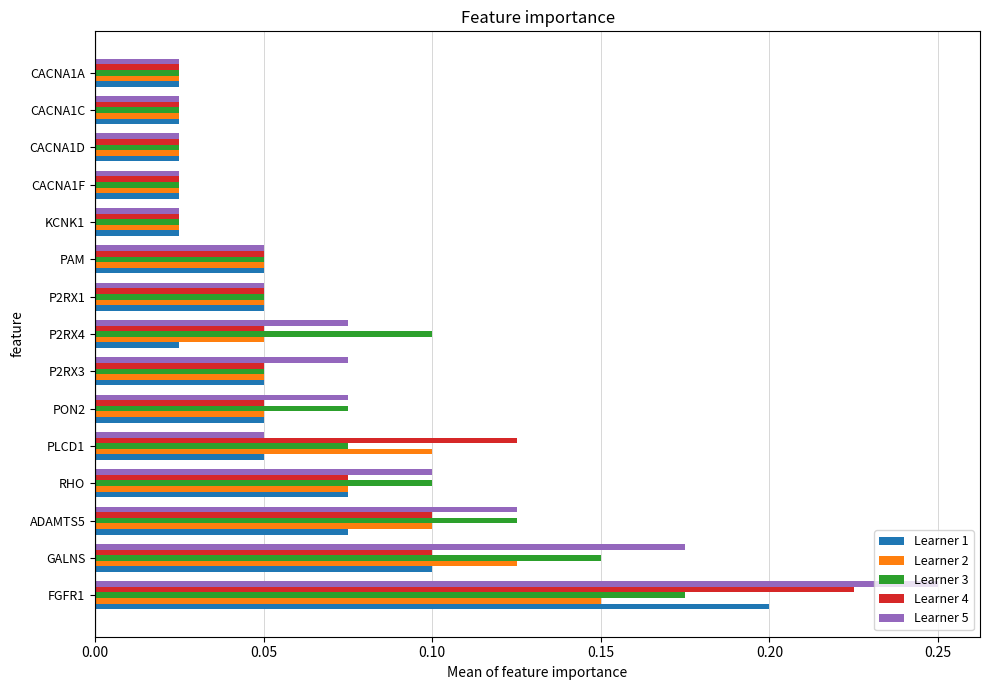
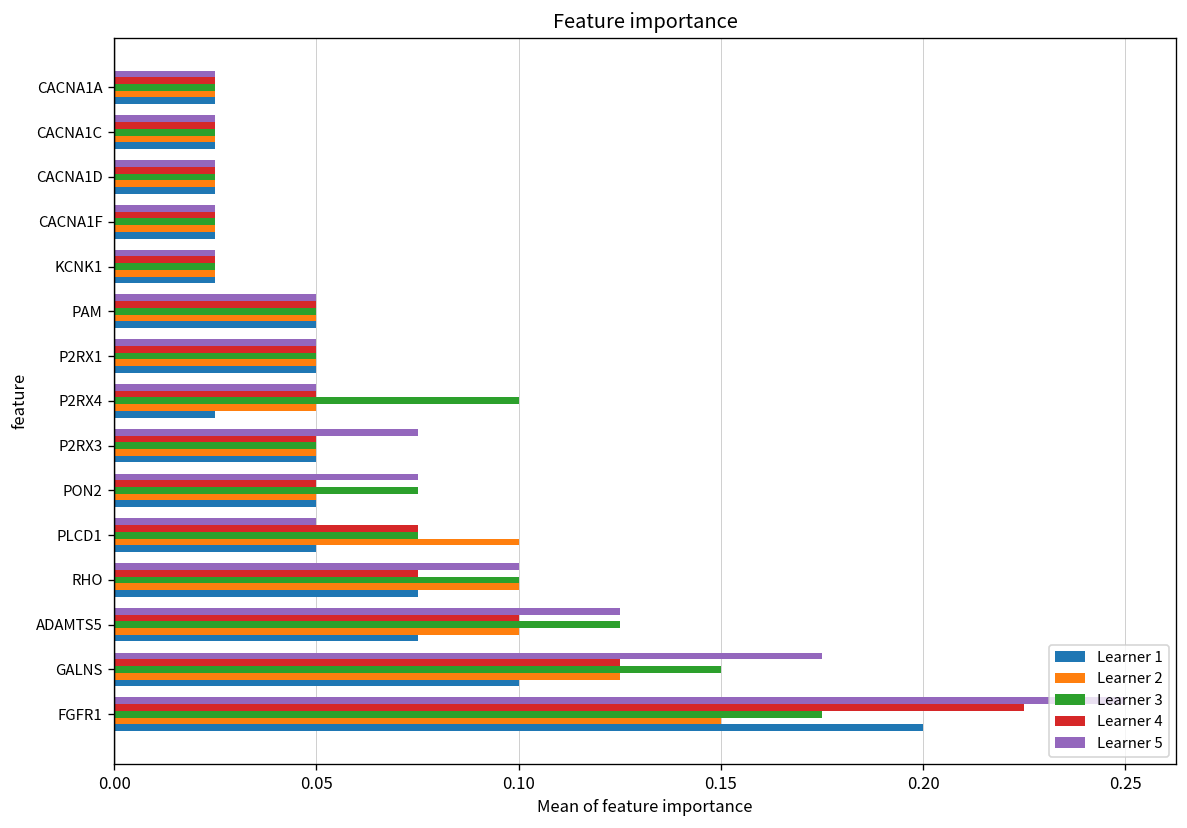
  {
    "Learner 1": {
      "CACNA1A": 0.025,
      "CACNA1C": 0.025,
      "CACNA1D": 0.025,
      "CACNA1F": 0.025,
      "KCNK1": 0.025,
      "PAM": 0.050,
      "P2RX1": 0.050,
      "P2RX4": 0.025,
      "P2RX3": 0.050,
      "PON2": 0.050,
      "PLCD1": 0.050,
      "RHO": 0.075,
      "ADAMTS5": 0.075,
      "GALNS": 0.100,
      "FGFR1": 0.200
    },
    "Learner 2": {
      "CACNA1A": 0.025,
      "CACNA1C": 0.025,
      "CACNA1D": 0.025,
      "CACNA1F": 0.025,
      "KCNK1": 0.025,
      "PAM": 0.050,
      "P2RX1": 0.050,
      "P2RX4": 0.050,
      "P2RX3": 0.050,
      "PON2": 0.050,
      "PLCD1": 0.100,
-     "RHO": 0.075,
+     "RHO": 0.100,
      "ADAMTS5": 0.100,
      "GALNS": 0.125,
      "FGFR1": 0.150
    },
    "Learner 3": {
      "CACNA1A": 0.025,
      "CACNA1C": 0.025,
      "CACNA1D": 0.025,
      "CACNA1F": 0.025,
      "KCNK1": 0.025,
      "PAM": 0.050,
      "P2RX1": 0.050,
      "P2RX4": 0.100,
      "P2RX3": 0.050,
      "PON2": 0.075,
      "PLCD1": 0.075,
      "RHO": 0.100,
      "ADAMTS5": 0.125,
      "GALNS": 0.150,
      "FGFR1": 0.175
    },
    "Learner 4": {
      "CACNA1A": 0.025,
      "CACNA1C": 0.025,
      "CACNA1D": 0.025,
      "CACNA1F": 0.025,
      "KCNK1": 0.025,
      "PAM": 0.050,
      "P2RX1": 0.050,
      "P2RX4": 0.050,
      "P2RX3": 0.050,
      "PON2": 0.050,
-     "PLCD1": 0.125,
+     "PLCD1": 0.075,
      "RHO": 0.075,
      "ADAMTS5": 0.100,
-     "GALNS": 0.100,
+     "GALNS": 0.125,
      "FGFR1": 0.225
    },
    "Learner 5": {
      "CACNA1A": 0.025,
      "CACNA1C": 0.025,
      "CACNA1D": 0.025,
      "CACNA1F": 0.025,
      "KCNK1": 0.025,
      "PAM": 0.050,
      "P2RX1": 0.050,
-     "P2RX4": 0.075,
+     "P2RX4": 0.050,
      "P2RX3": 0.075,
      "PON2": 0.075,
      "PLCD1": 0.050,
      "RHO": 0.100,
      "ADAMTS5": 0.125,
      "GALNS": 0.175
    }
  }
